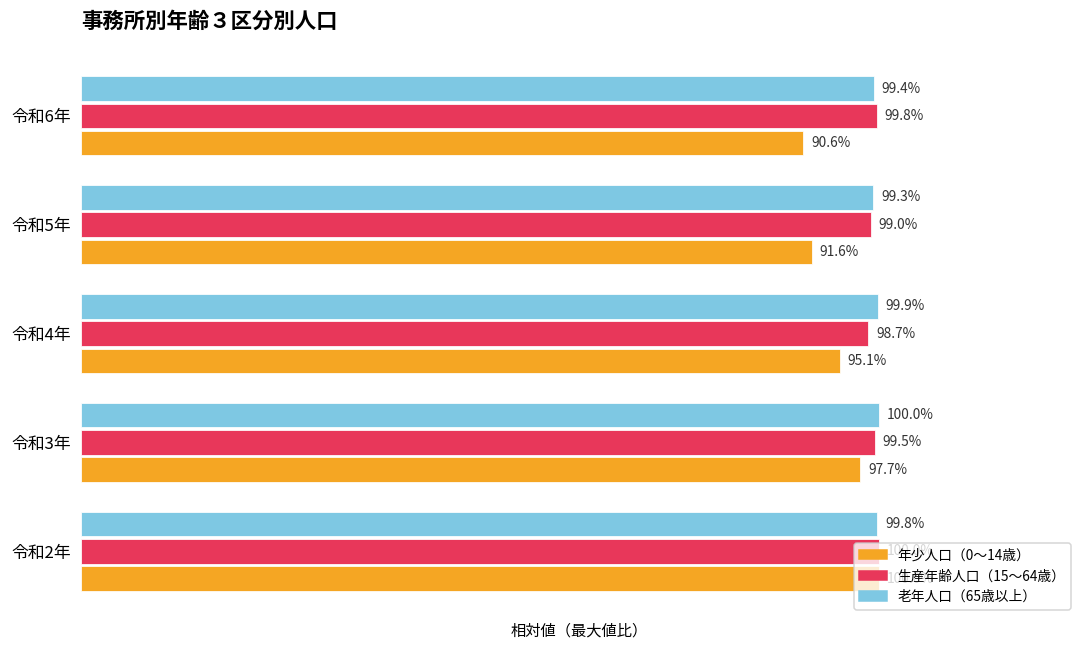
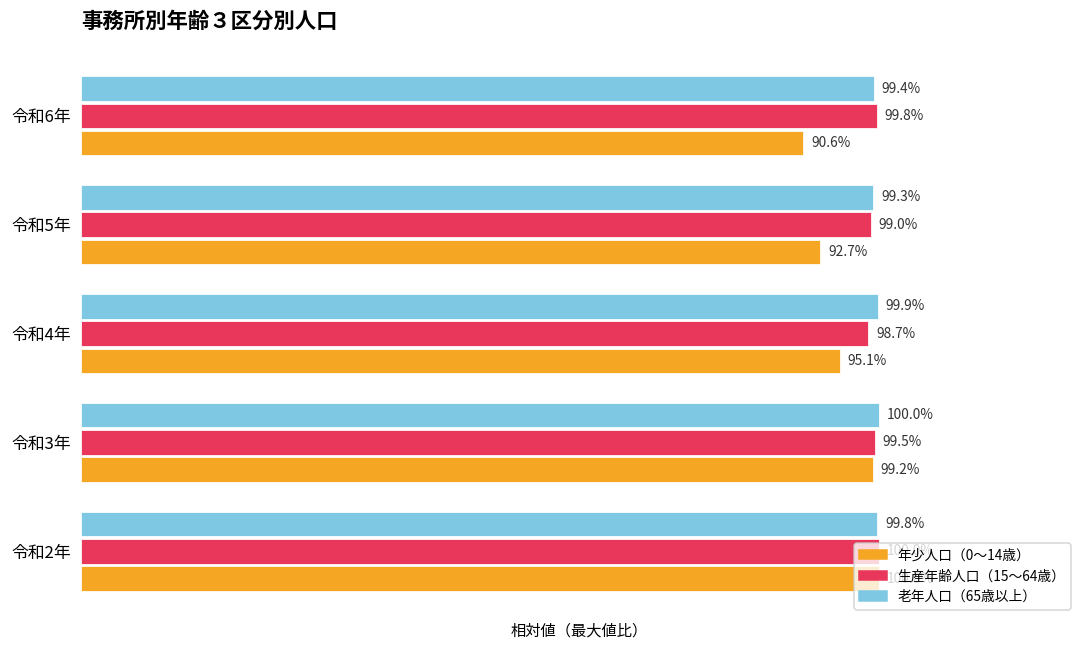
  {
    "年少人口（0～14歳）": {
      "令和6年": "90.6%",
-     "令和5年": "91.6%",
+     "令和5年": "92.7%",
      "令和4年": "95.1%",
-     "令和3年": "97.7%"
+     "令和3年": "99.2%"
    },
    "生産年齢人口（15～64歳）": {
      "令和6年": "99.8%",
      "令和5年": "99.0%",
      "令和4年": "98.7%",
      "令和3年": "99.5%"
    },
    "老年人口（65歳以上）": {
      "令和6年": "99.4%",
      "令和5年": "99.3%",
      "令和4年": "99.9%",
      "令和3年": "100.0%",
      "令和2年": "99.8%"
    }
  }
